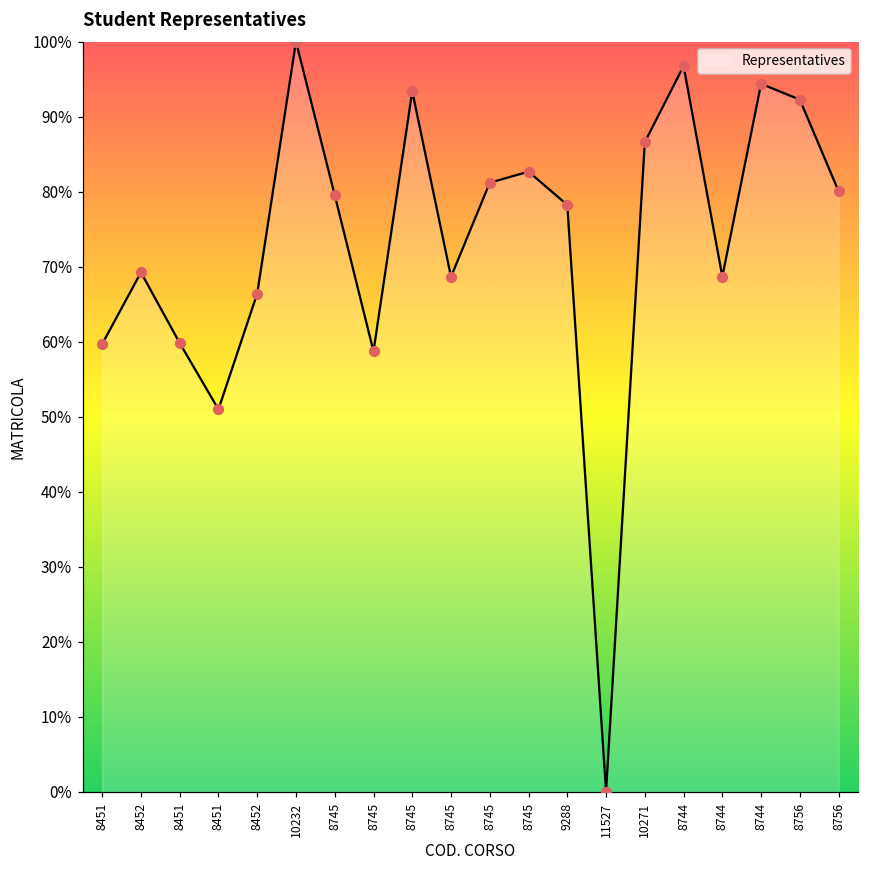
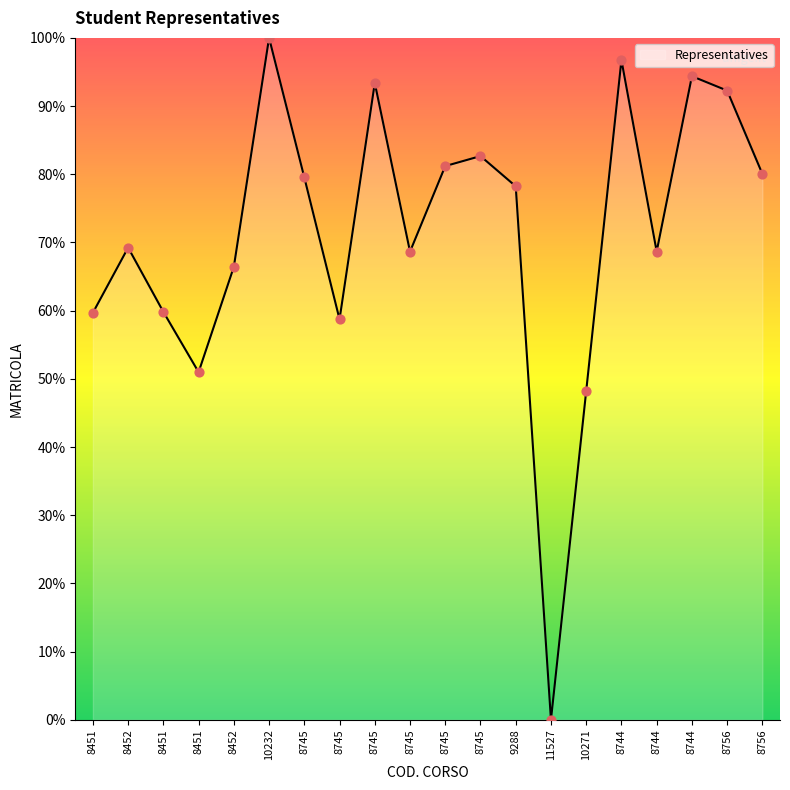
  {
    "10232": "100%",
    "9288": "78%",
    "11527": "0%",
-   "10271": "87%"
+   "10271": "48%"
  }
